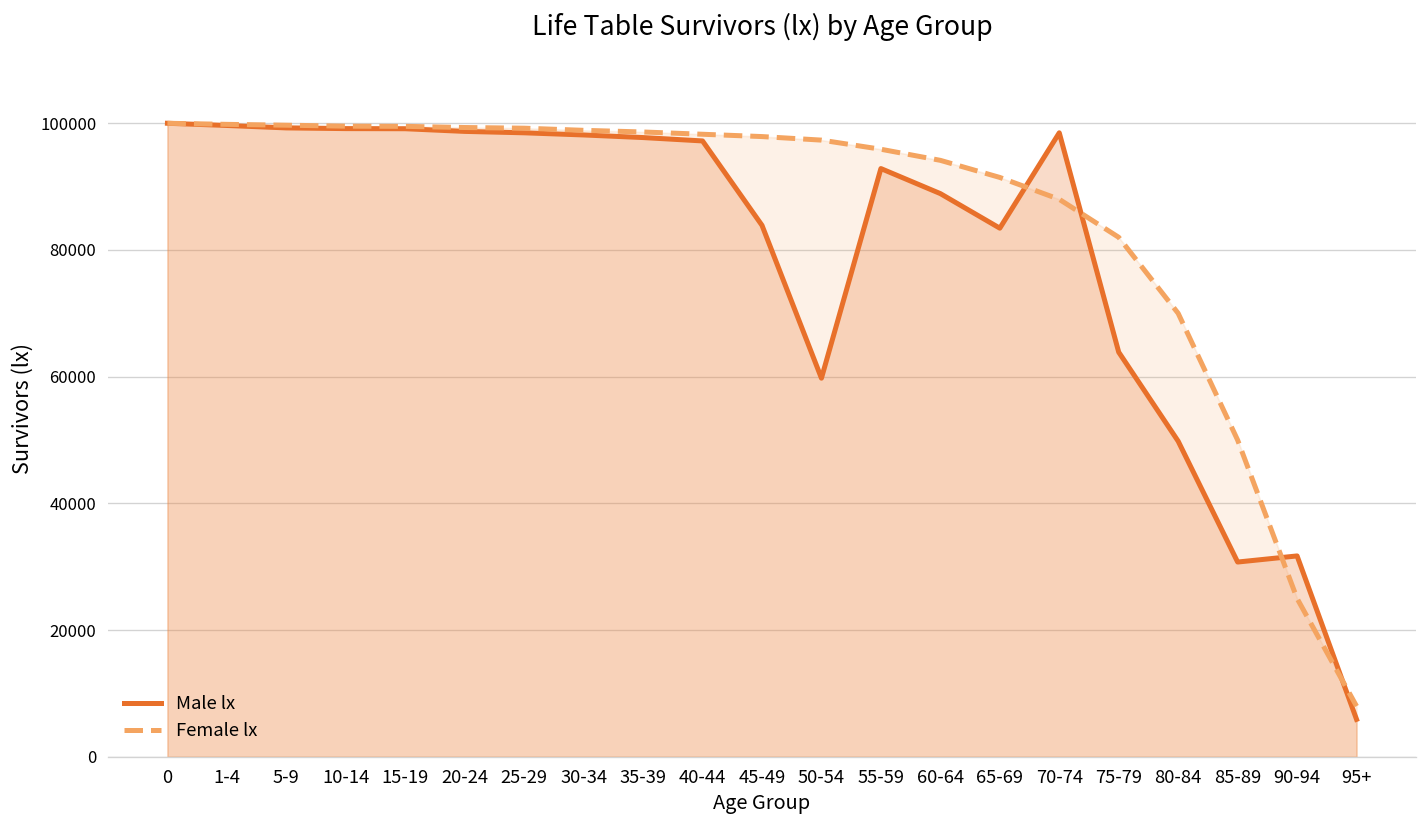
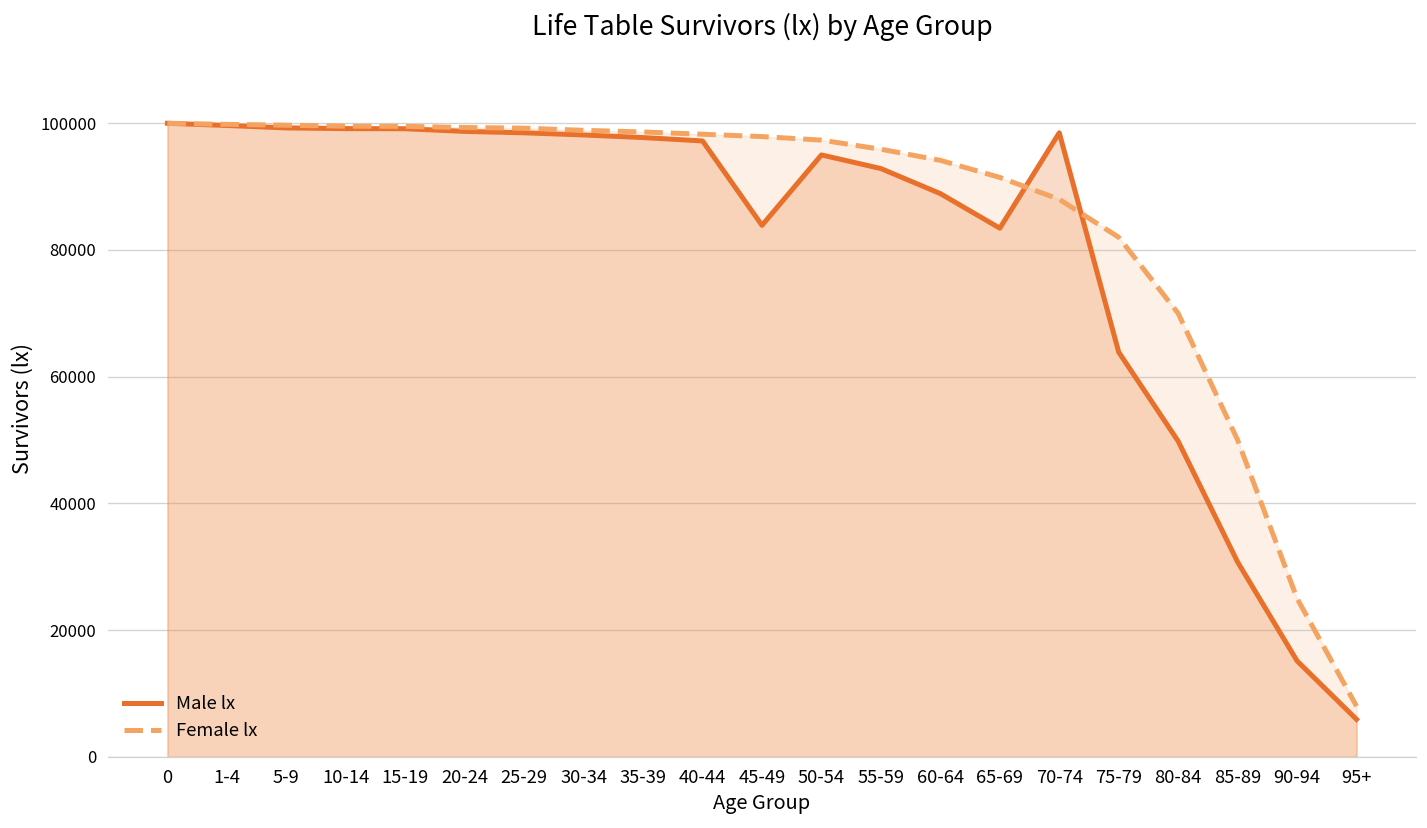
  {
    "Male lx": {
      "20-24": 99000,
      "25-29": 98000,
      "30-34": 98000,
      "35-39": 98000,
      "40-44": 97000,
      "45-49": 84000,
-     "50-54": 60000,
+     "50-54": 95000,
      "55-59": 93000,
      "60-64": 89000,
      "65-69": 83000,
      "70-74": 98000,
      "75-79": 64000,
      "80-84": 50000,
      "85-89": 31000,
-     "90-94": 32000,
+     "90-94": 15000,
      "95+": 6000
    },
    "Female lx": {
      "20-24": 99000,
      "25-29": 99000,
      "30-34": 99000,
      "35-39": 99000,
      "40-44": 98000,
      "45-49": 98000,
      "50-54": 97000,
      "55-59": 96000,
      "60-64": 94000,
      "65-69": 91000,
      "70-74": 88000,
      "75-79": 82000,
      "80-84": 70000,
      "85-89": 50000,
      "90-94": 25000,
      "95+": 8000
    }
  }
